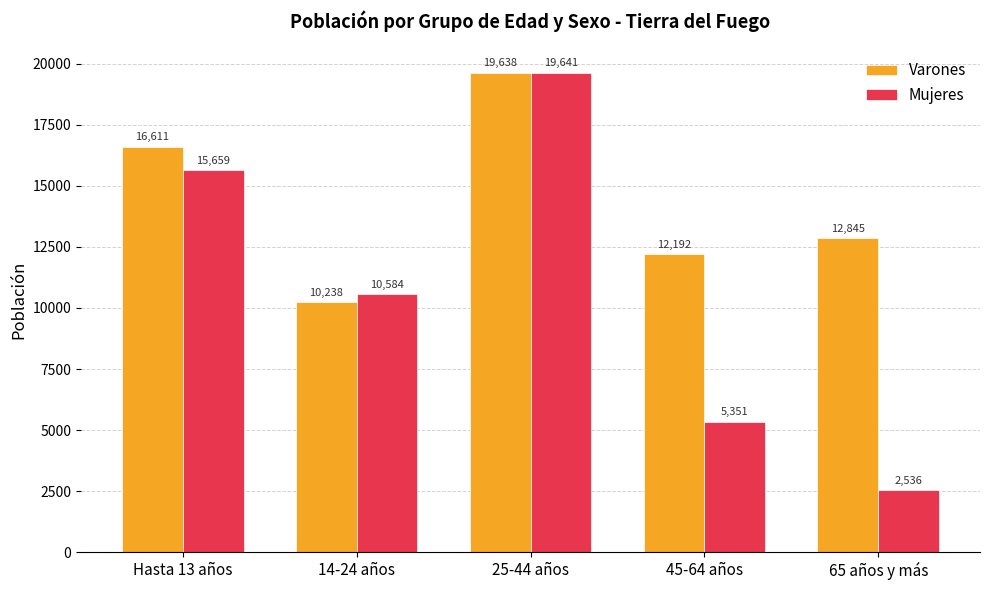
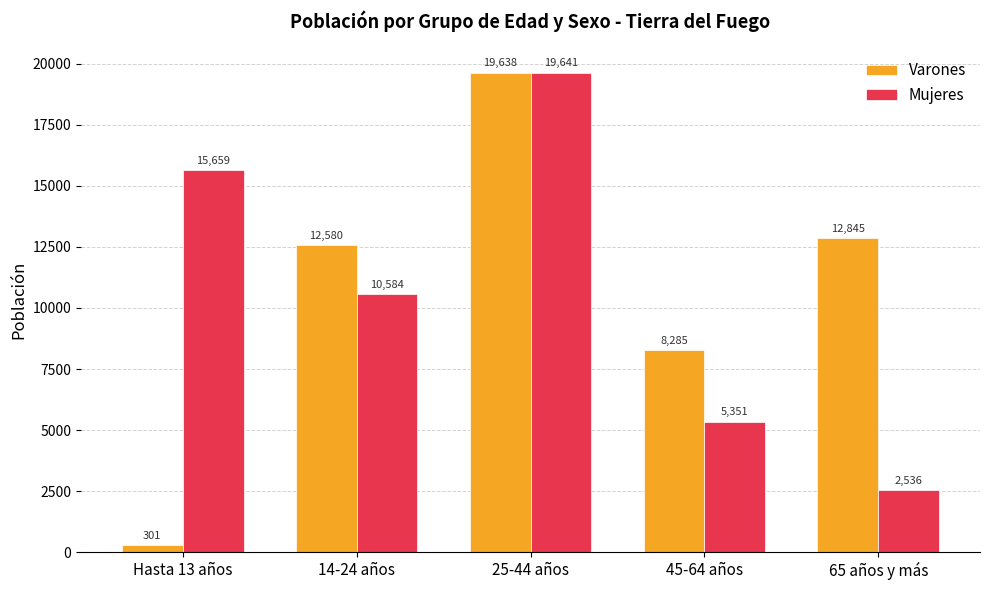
  {
    "Varones": {
-     "Hasta 13 años": "16,611",
-     "14-24 años": "10,238",
+     "Hasta 13 años": "301",
+     "14-24 años": "12,580",
      "25-44 años": "19,638",
-     "45-64 años": "12,192",
+     "45-64 años": "8,285",
      "65 años y más": "12,845"
    },
    "Mujeres": {
      "Hasta 13 años": "15,659",
      "14-24 años": "10,584",
      "25-44 años": "19,641",
      "45-64 años": "5,351",
      "65 años y más": "2,536"
    }
  }
